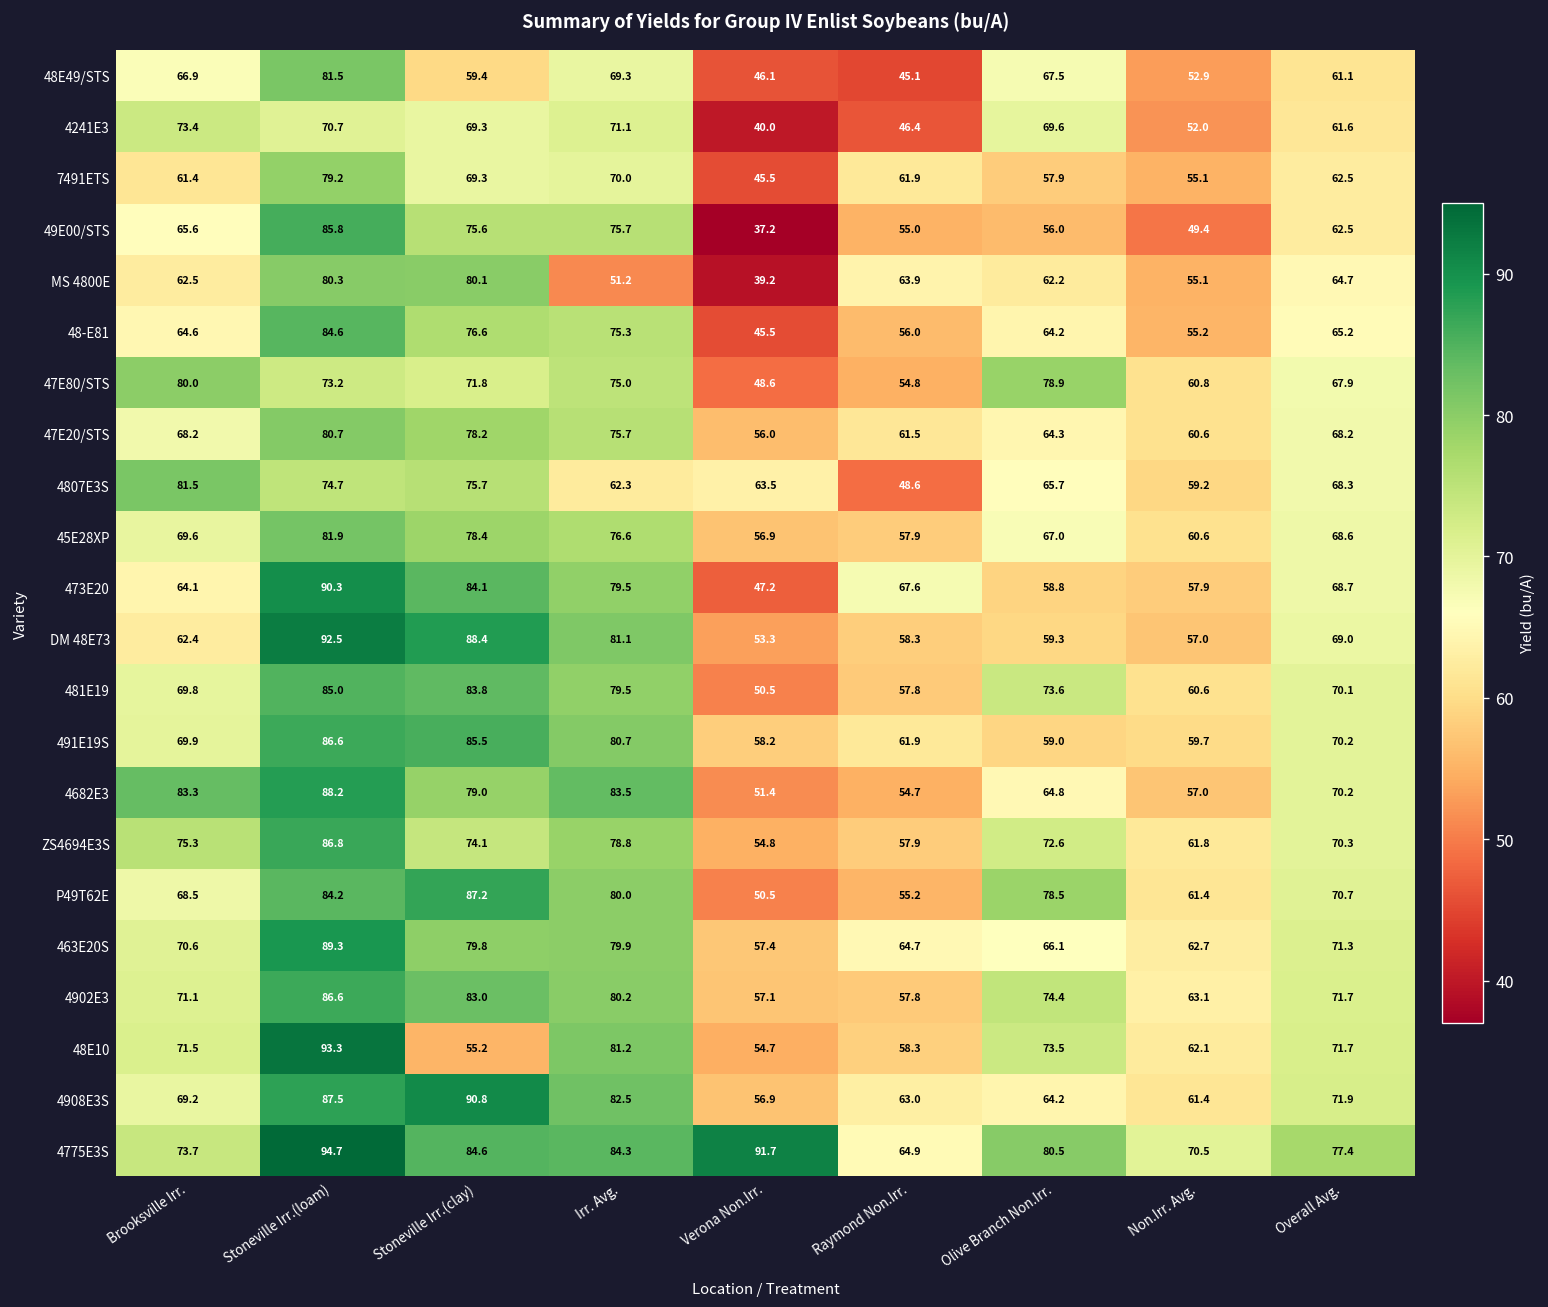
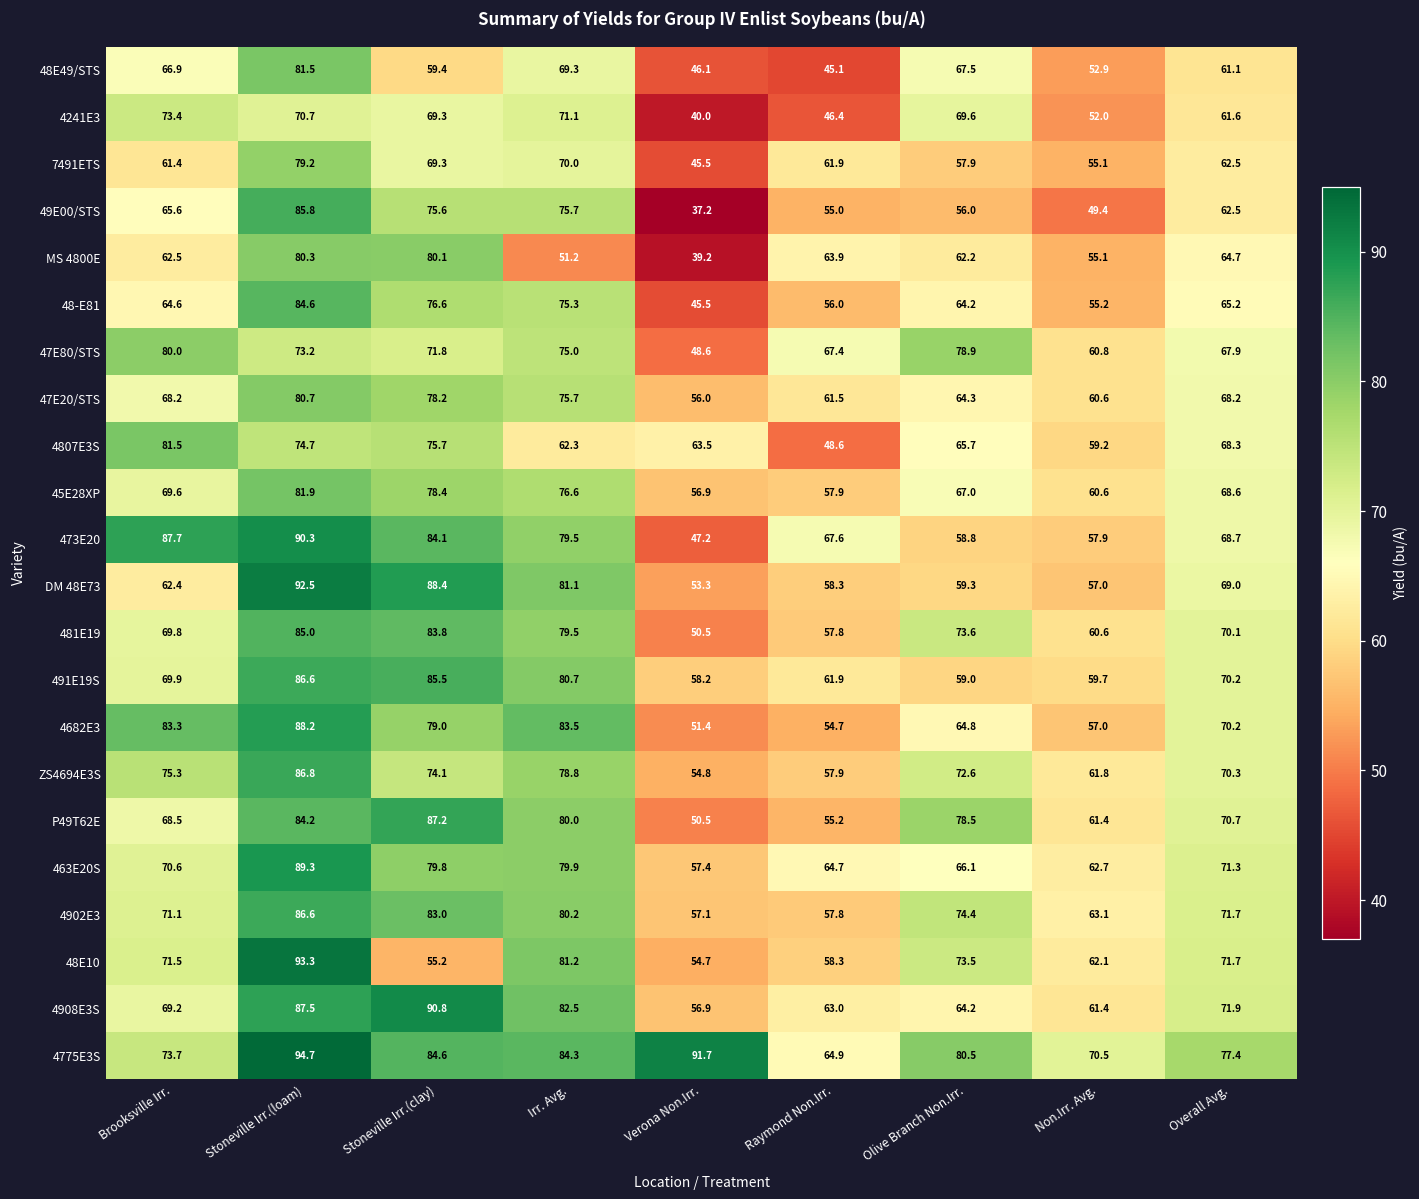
  {
    "48E49/STS": {
      "Brooksville Irr.": 66.9,
      "Stoneville Irr.(loam)": 81.5,
      "Stoneville Irr.(clay)": 59.4,
      "Irr. Avg.": 69.3,
      "Verona Non.Irr.": 46.1,
      "Raymond Non.Irr.": 45.1,
      "Olive Branch Non.Irr.": 67.5,
      "Non.Irr. Avg.": 52.9,
      "Overall Avg.": 61.1
    },
    "4241E3": {
      "Brooksville Irr.": 73.4,
      "Stoneville Irr.(loam)": 70.7,
      "Stoneville Irr.(clay)": 69.3,
      "Irr. Avg.": 71.1,
      "Verona Non.Irr.": 40.0,
      "Raymond Non.Irr.": 46.4,
      "Olive Branch Non.Irr.": 69.6,
      "Non.Irr. Avg.": 52.0,
      "Overall Avg.": 61.6
    },
    "7491ETS": {
      "Brooksville Irr.": 61.4,
      "Stoneville Irr.(loam)": 79.2,
      "Stoneville Irr.(clay)": 69.3,
      "Irr. Avg.": 70.0,
      "Verona Non.Irr.": 45.5,
      "Raymond Non.Irr.": 61.9,
      "Olive Branch Non.Irr.": 57.9,
      "Non.Irr. Avg.": 55.1,
      "Overall Avg.": 62.5
    },
    "49E00/STS": {
      "Brooksville Irr.": 65.6,
      "Stoneville Irr.(loam)": 85.8,
      "Stoneville Irr.(clay)": 75.6,
      "Irr. Avg.": 75.7,
      "Verona Non.Irr.": 37.2,
      "Raymond Non.Irr.": 55.0,
      "Olive Branch Non.Irr.": 56.0,
      "Non.Irr. Avg.": 49.4,
      "Overall Avg.": 62.5
    },
    "MS 4800E": {
      "Brooksville Irr.": 62.5,
      "Stoneville Irr.(loam)": 80.3,
      "Stoneville Irr.(clay)": 80.1,
      "Irr. Avg.": 51.2,
      "Verona Non.Irr.": 39.2,
      "Raymond Non.Irr.": 63.9,
      "Olive Branch Non.Irr.": 62.2,
      "Non.Irr. Avg.": 55.1,
      "Overall Avg.": 64.7
    },
    "48-E81": {
      "Brooksville Irr.": 64.6,
      "Stoneville Irr.(loam)": 84.6,
      "Stoneville Irr.(clay)": 76.6,
      "Irr. Avg.": 75.3,
      "Verona Non.Irr.": 45.5,
      "Raymond Non.Irr.": 56.0,
      "Olive Branch Non.Irr.": 64.2,
      "Non.Irr. Avg.": 55.2,
      "Overall Avg.": 65.2
    },
    "47E80/STS": {
      "Brooksville Irr.": 80.0,
      "Stoneville Irr.(loam)": 73.2,
      "Stoneville Irr.(clay)": 71.8,
      "Irr. Avg.": 75.0,
      "Verona Non.Irr.": 48.6,
-     "Raymond Non.Irr.": 54.8,
+     "Raymond Non.Irr.": 67.4,
      "Olive Branch Non.Irr.": 78.9,
      "Non.Irr. Avg.": 60.8,
      "Overall Avg.": 67.9
    },
    "47E20/STS": {
      "Brooksville Irr.": 68.2,
      "Stoneville Irr.(loam)": 80.7,
      "Stoneville Irr.(clay)": 78.2,
      "Irr. Avg.": 75.7,
      "Verona Non.Irr.": 56.0,
      "Raymond Non.Irr.": 61.5,
      "Olive Branch Non.Irr.": 64.3,
      "Non.Irr. Avg.": 60.6,
      "Overall Avg.": 68.2
    },
    "4807E3S": {
      "Brooksville Irr.": 81.5,
      "Stoneville Irr.(loam)": 74.7,
      "Stoneville Irr.(clay)": 75.7,
      "Irr. Avg.": 62.3,
      "Verona Non.Irr.": 63.5,
      "Raymond Non.Irr.": 48.6,
      "Olive Branch Non.Irr.": 65.7,
      "Non.Irr. Avg.": 59.2,
      "Overall Avg.": 68.3
    },
    "45E28XP": {
      "Brooksville Irr.": 69.6,
      "Stoneville Irr.(loam)": 81.9,
      "Stoneville Irr.(clay)": 78.4,
      "Irr. Avg.": 76.6,
      "Verona Non.Irr.": 56.9,
      "Raymond Non.Irr.": 57.9,
      "Olive Branch Non.Irr.": 67.0,
      "Non.Irr. Avg.": 60.6,
      "Overall Avg.": 68.6
    },
    "473E20": {
-     "Brooksville Irr.": 64.1,
+     "Brooksville Irr.": 87.7,
      "Stoneville Irr.(loam)": 90.3,
      "Stoneville Irr.(clay)": 84.1,
      "Irr. Avg.": 79.5,
      "Verona Non.Irr.": 47.2,
      "Raymond Non.Irr.": 67.6,
      "Olive Branch Non.Irr.": 58.8,
      "Non.Irr. Avg.": 57.9,
      "Overall Avg.": 68.7
    },
    "DM 48E73": {
      "Brooksville Irr.": 62.4,
      "Stoneville Irr.(loam)": 92.5,
      "Stoneville Irr.(clay)": 88.4,
      "Irr. Avg.": 81.1,
      "Verona Non.Irr.": 53.3,
      "Raymond Non.Irr.": 58.3,
      "Olive Branch Non.Irr.": 59.3,
      "Non.Irr. Avg.": 57.0,
      "Overall Avg.": 69.0
    },
    "481E19": {
      "Brooksville Irr.": 69.8,
      "Stoneville Irr.(loam)": 85.0,
      "Stoneville Irr.(clay)": 83.8,
      "Irr. Avg.": 79.5,
      "Verona Non.Irr.": 50.5,
      "Raymond Non.Irr.": 57.8,
      "Olive Branch Non.Irr.": 73.6,
      "Non.Irr. Avg.": 60.6,
      "Overall Avg.": 70.1
    },
    "491E19S": {
      "Brooksville Irr.": 69.9,
      "Stoneville Irr.(loam)": 86.6,
      "Stoneville Irr.(clay)": 85.5,
      "Irr. Avg.": 80.7,
      "Verona Non.Irr.": 58.2,
      "Raymond Non.Irr.": 61.9,
      "Olive Branch Non.Irr.": 59.0,
      "Non.Irr. Avg.": 59.7,
      "Overall Avg.": 70.2
    },
    "4682E3": {
      "Brooksville Irr.": 83.3,
      "Stoneville Irr.(loam)": 88.2,
      "Stoneville Irr.(clay)": 79.0,
      "Irr. Avg.": 83.5,
      "Verona Non.Irr.": 51.4,
      "Raymond Non.Irr.": 54.7,
      "Olive Branch Non.Irr.": 64.8,
      "Non.Irr. Avg.": 57.0,
      "Overall Avg.": 70.2
    },
    "ZS4694E3S": {
      "Brooksville Irr.": 75.3,
      "Stoneville Irr.(loam)": 86.8,
      "Stoneville Irr.(clay)": 74.1,
      "Irr. Avg.": 78.8,
      "Verona Non.Irr.": 54.8,
      "Raymond Non.Irr.": 57.9,
      "Olive Branch Non.Irr.": 72.6,
      "Non.Irr. Avg.": 61.8,
      "Overall Avg.": 70.3
    },
    "P49T62E": {
      "Brooksville Irr.": 68.5,
      "Stoneville Irr.(loam)": 84.2,
      "Stoneville Irr.(clay)": 87.2,
      "Irr. Avg.": 80.0,
      "Verona Non.Irr.": 50.5,
      "Raymond Non.Irr.": 55.2,
      "Olive Branch Non.Irr.": 78.5,
      "Non.Irr. Avg.": 61.4,
      "Overall Avg.": 70.7
    },
    "463E20S": {
      "Brooksville Irr.": 70.6,
      "Stoneville Irr.(loam)": 89.3,
      "Stoneville Irr.(clay)": 79.8,
      "Irr. Avg.": 79.9,
      "Verona Non.Irr.": 57.4,
      "Raymond Non.Irr.": 64.7,
      "Olive Branch Non.Irr.": 66.1,
      "Non.Irr. Avg.": 62.7,
      "Overall Avg.": 71.3
    },
    "4902E3": {
      "Brooksville Irr.": 71.1,
      "Stoneville Irr.(loam)": 86.6,
      "Stoneville Irr.(clay)": 83.0,
      "Irr. Avg.": 80.2,
      "Verona Non.Irr.": 57.1,
      "Raymond Non.Irr.": 57.8,
      "Olive Branch Non.Irr.": 74.4,
      "Non.Irr. Avg.": 63.1,
      "Overall Avg.": 71.7
    },
    "48E10": {
      "Brooksville Irr.": 71.5,
      "Stoneville Irr.(loam)": 93.3,
      "Stoneville Irr.(clay)": 55.2,
      "Irr. Avg.": 81.2,
      "Verona Non.Irr.": 54.7,
      "Raymond Non.Irr.": 58.3,
      "Olive Branch Non.Irr.": 73.5,
      "Non.Irr. Avg.": 62.1,
      "Overall Avg.": 71.7
    },
    "4908E3S": {
      "Brooksville Irr.": 69.2,
      "Stoneville Irr.(loam)": 87.5,
      "Stoneville Irr.(clay)": 90.8,
      "Irr. Avg.": 82.5,
      "Verona Non.Irr.": 56.9,
      "Raymond Non.Irr.": 63.0,
      "Olive Branch Non.Irr.": 64.2,
      "Non.Irr. Avg.": 61.4,
      "Overall Avg.": 71.9
    },
    "4775E3S": {
      "Brooksville Irr.": 73.7,
      "Stoneville Irr.(loam)": 94.7,
      "Stoneville Irr.(clay)": 84.6,
      "Irr. Avg.": 84.3,
      "Verona Non.Irr.": 91.7,
      "Raymond Non.Irr.": 64.9,
      "Olive Branch Non.Irr.": 80.5,
      "Non.Irr. Avg.": 70.5,
      "Overall Avg.": 77.4
    }
  }
